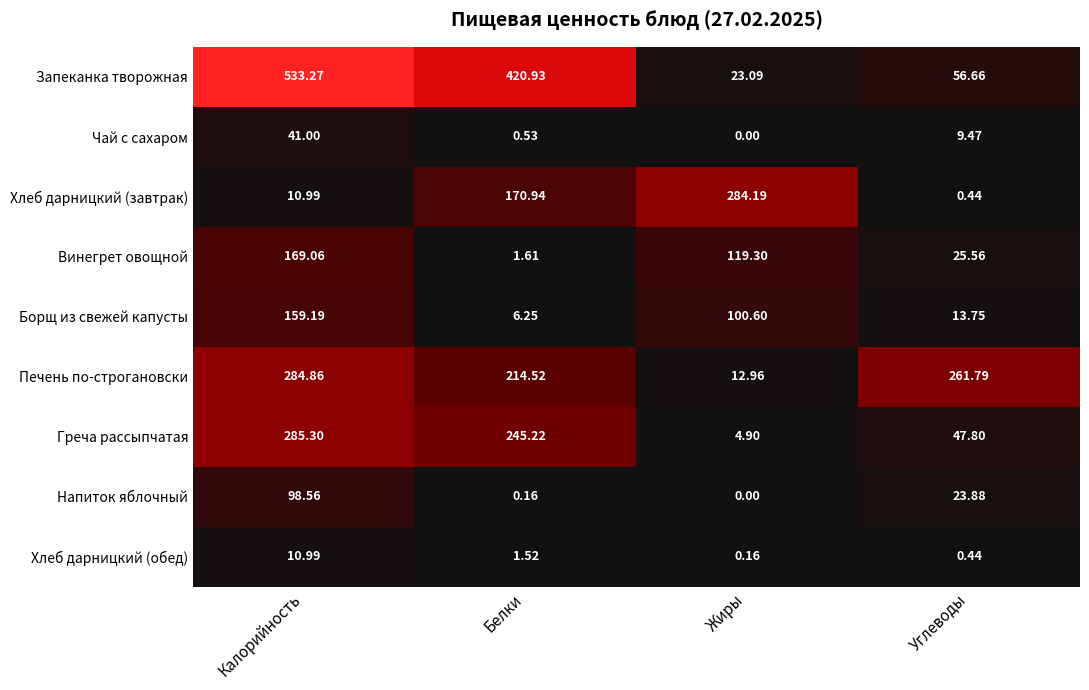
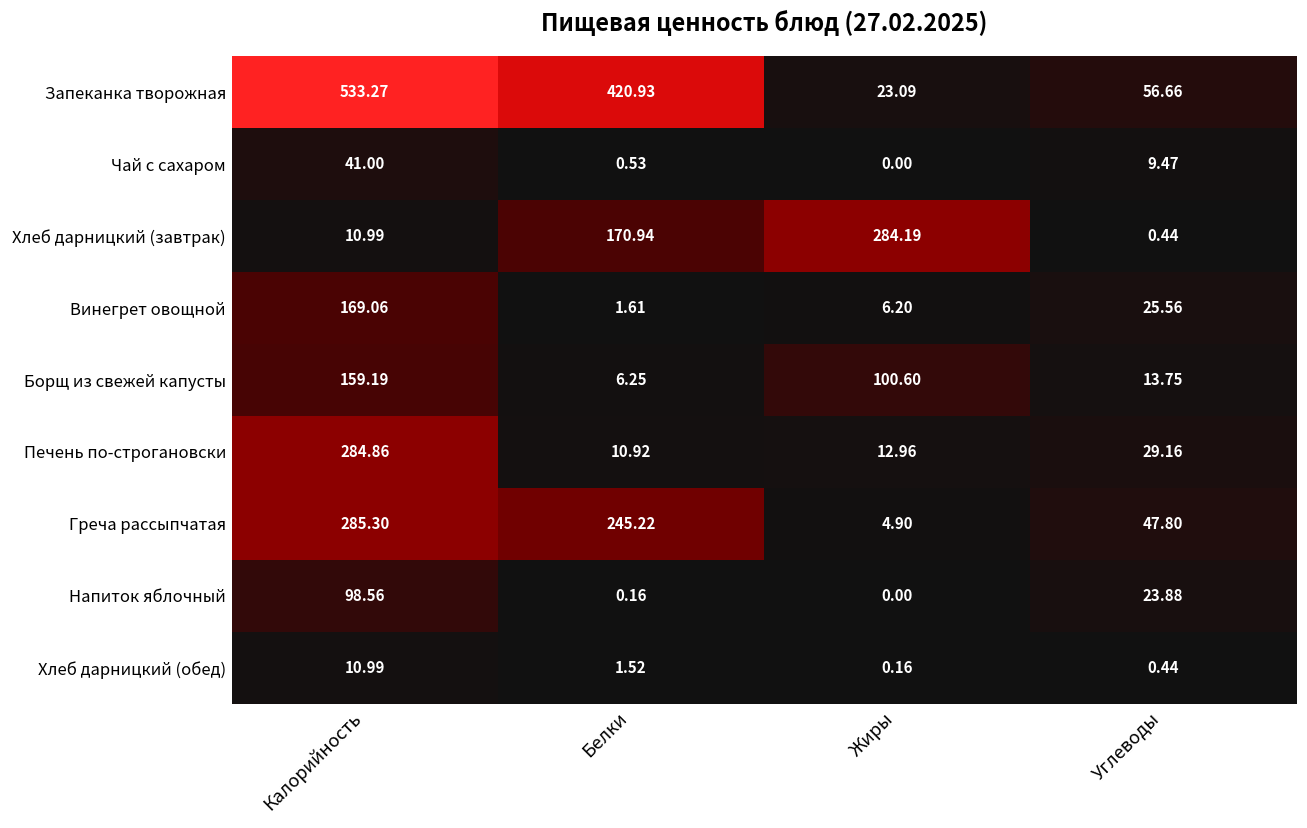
  {
    "Запеканка творожная": {
      "Калорийность": 533.27,
      "Белки": 420.93,
      "Жиры": 23.09,
      "Углеводы": 56.66
    },
    "Чай с сахаром": {
      "Калорийность": 41.00,
      "Белки": 0.53,
      "Жиры": 0.00,
      "Углеводы": 9.47
    },
    "Хлеб дарницкий (завтрак)": {
      "Калорийность": 10.99,
      "Белки": 170.94,
      "Жиры": 284.19,
      "Углеводы": 0.44
    },
    "Винегрет овощной": {
      "Калорийность": 169.06,
      "Белки": 1.61,
-     "Жиры": 119.30,
+     "Жиры": 6.20,
      "Углеводы": 25.56
    },
    "Борщ из свежей капусты": {
      "Калорийность": 159.19,
      "Белки": 6.25,
      "Жиры": 100.60,
      "Углеводы": 13.75
    },
    "Печень по-строгановски": {
      "Калорийность": 284.86,
-     "Белки": 214.52,
+     "Белки": 10.92,
      "Жиры": 12.96,
-     "Углеводы": 261.79
+     "Углеводы": 29.16
    },
    "Греча рассыпчатая": {
      "Калорийность": 285.30,
      "Белки": 245.22,
      "Жиры": 4.90,
      "Углеводы": 47.80
    },
    "Напиток яблочный": {
      "Калорийность": 98.56,
      "Белки": 0.16,
      "Жиры": 0.00,
      "Углеводы": 23.88
    },
    "Хлеб дарницкий (обед)": {
      "Калорийность": 10.99,
      "Белки": 1.52,
      "Жиры": 0.16,
      "Углеводы": 0.44
    }
  }
